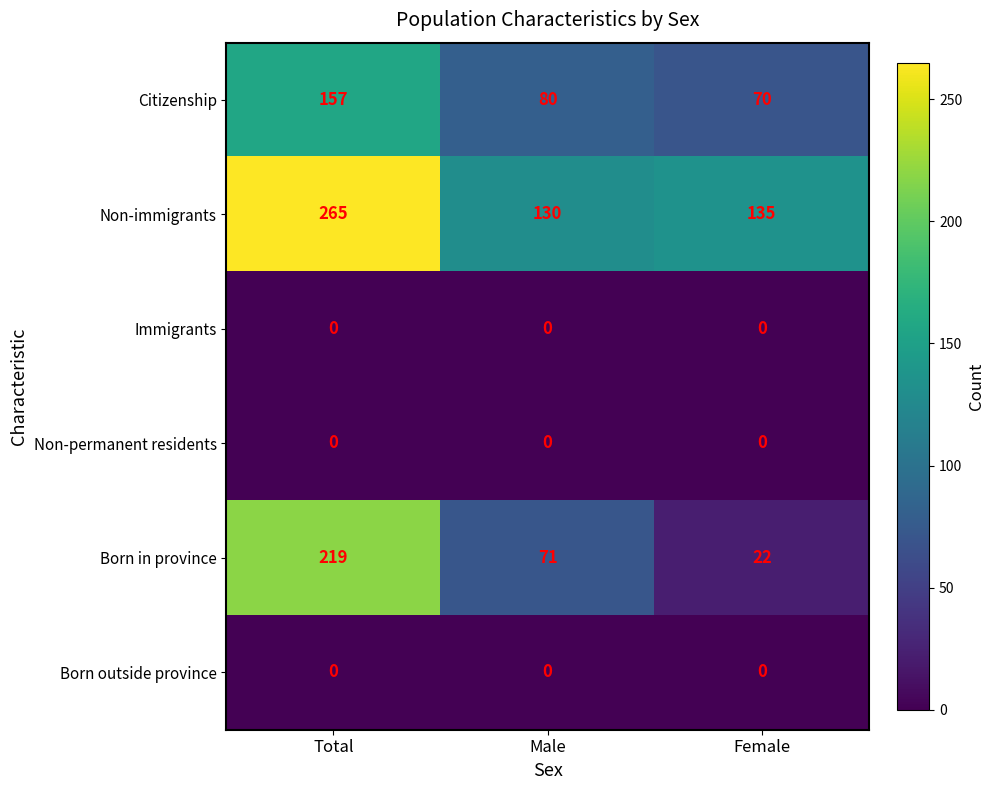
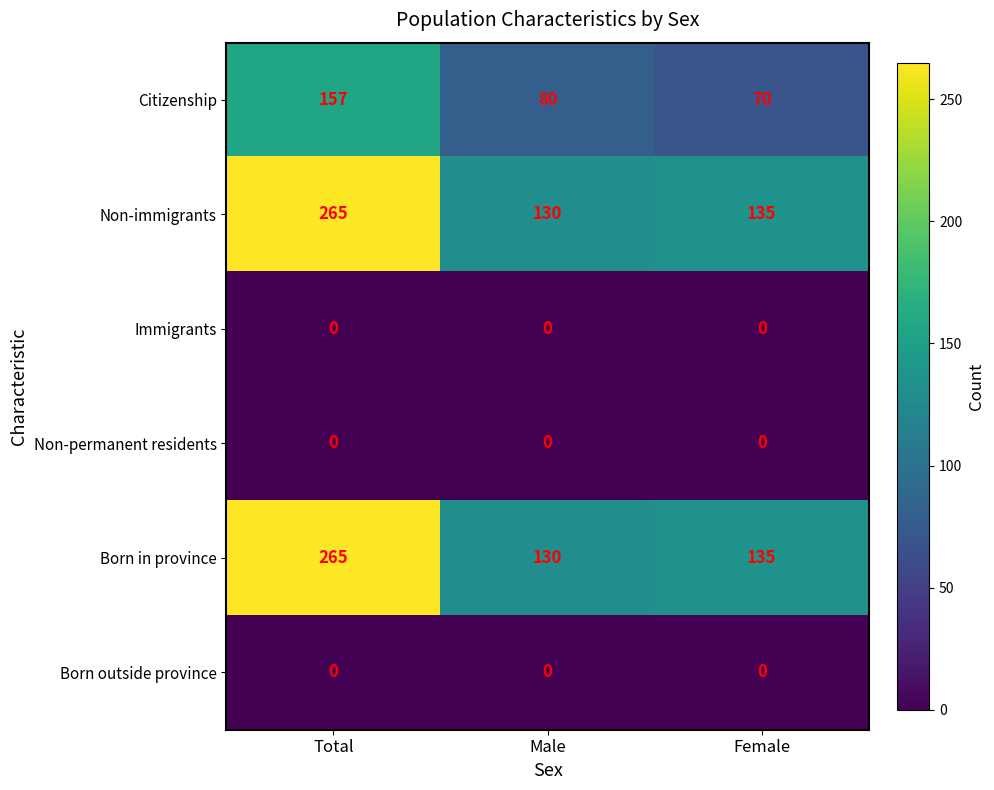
  {
    "Citizenship": {
      "Total": 157,
      "Male": 80,
      "Female": 70
    },
    "Non-immigrants": {
      "Total": 265,
      "Male": 130,
      "Female": 135
    },
    "Immigrants": {
      "Total": 0,
      "Male": 0,
      "Female": 0
    },
    "Non-permanent residents": {
      "Total": 0,
      "Male": 0,
      "Female": 0
    },
    "Born in province": {
-     "Total": 219,
-     "Male": 71,
-     "Female": 22
+     "Total": 265,
+     "Male": 130,
+     "Female": 135
    },
    "Born outside province": {
      "Total": 0,
      "Male": 0,
      "Female": 0
    }
  }
